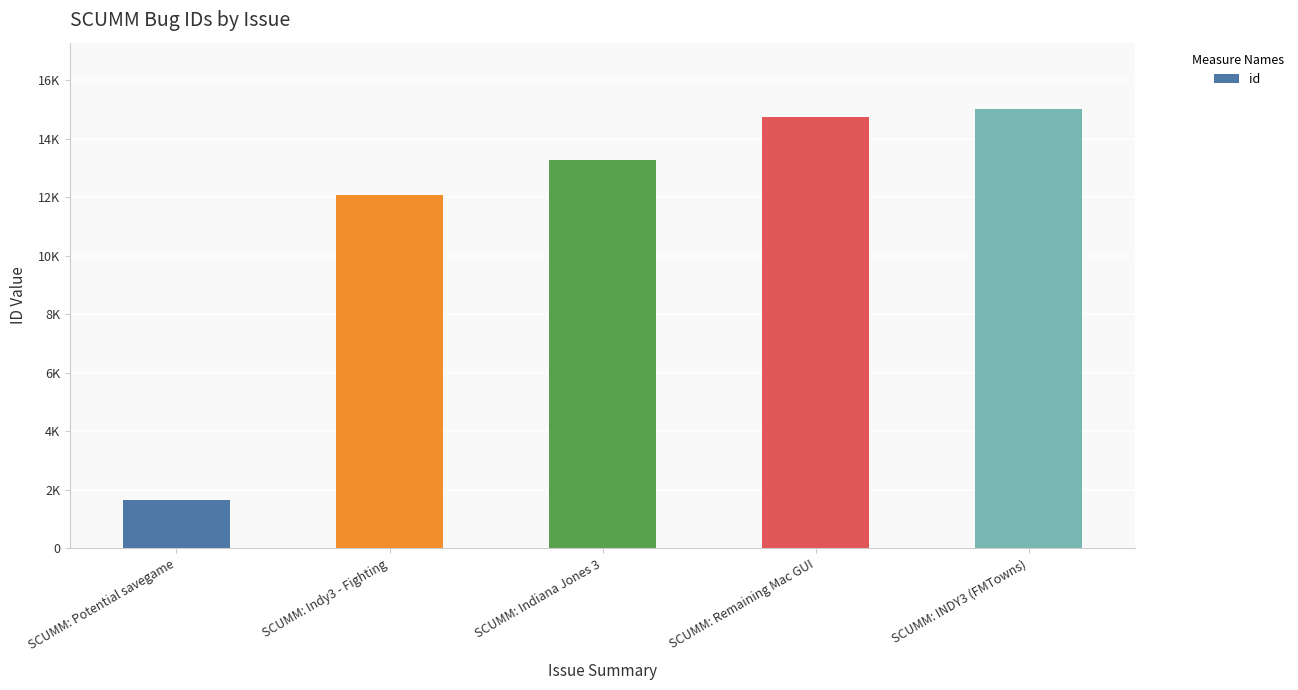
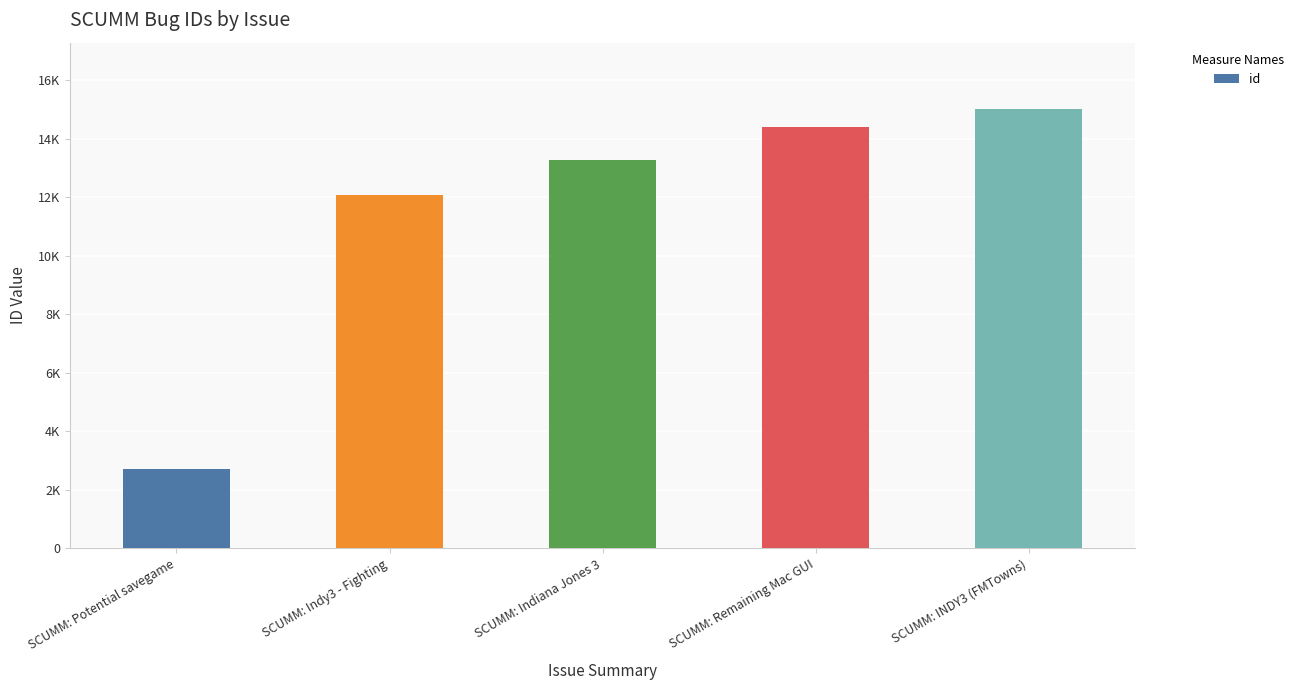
  {
-   "SCUMM: Potential savegame": 1700,
+   "SCUMM: Potential savegame": 2700,
    "SCUMM: Indy3 - Fighting": 12100,
    "SCUMM: Indiana Jones 3": 13300,
-   "SCUMM: Remaining Mac GUI": 14700,
+   "SCUMM: Remaining Mac GUI": 14400,
    "SCUMM: INDY3 (FMTowns)": 15000
  }
